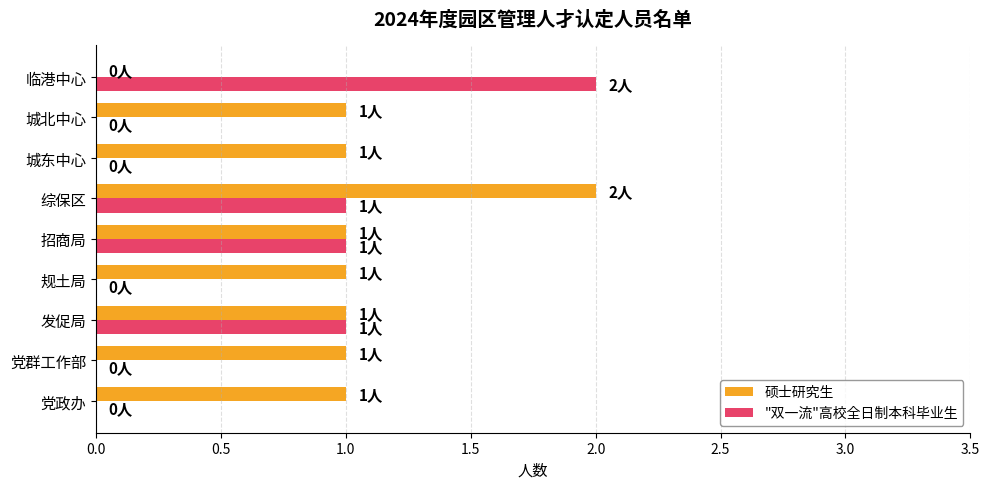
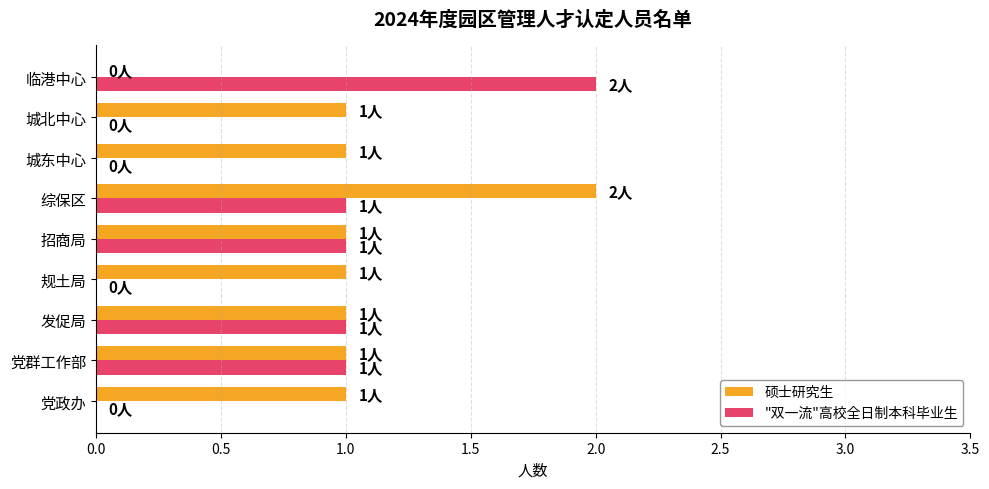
  {
    "硕士研究生": {
      "临港中心": "0人",
      "城北中心": "1人",
      "城东中心": "1人",
      "综保区": "2人",
      "招商局": "1人",
      "规土局": "1人",
      "发促局": "1人",
      "党群工作部": "1人",
      "党政办": "1人"
    },
    "\"双一流\"高校全日制本科毕业生": {
      "临港中心": "2人",
      "城北中心": "0人",
      "城东中心": "0人",
      "综保区": "1人",
      "招商局": "1人",
      "规土局": "0人",
      "发促局": "1人",
-     "党群工作部": "0人",
+     "党群工作部": "1人",
      "党政办": "0人"
    }
  }
